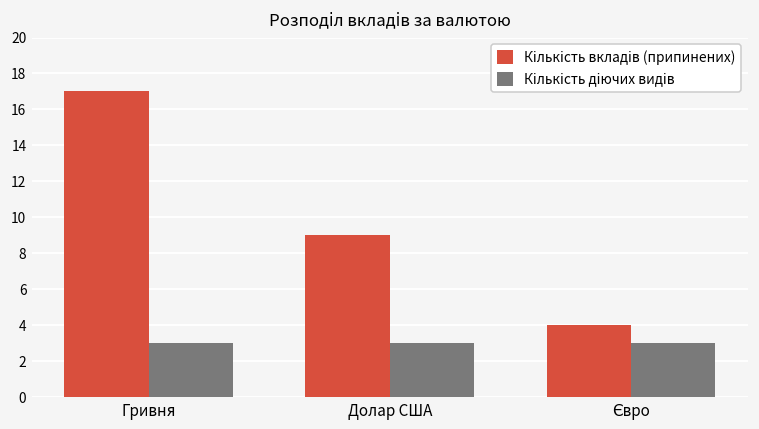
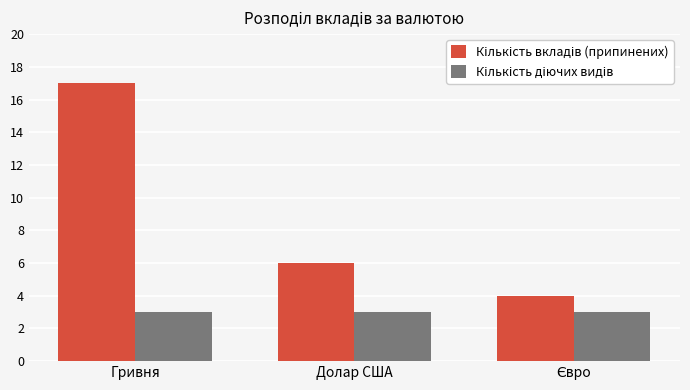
  {
    "Кількість вкладів (припинених)": {
      "Гривня": 17,
-     "Долар США": 9,
+     "Долар США": 6,
      "Євро": 4
    },
    "Кількість діючих видів": {
      "Гривня": 3,
      "Долар США": 3,
      "Євро": 3
    }
  }
